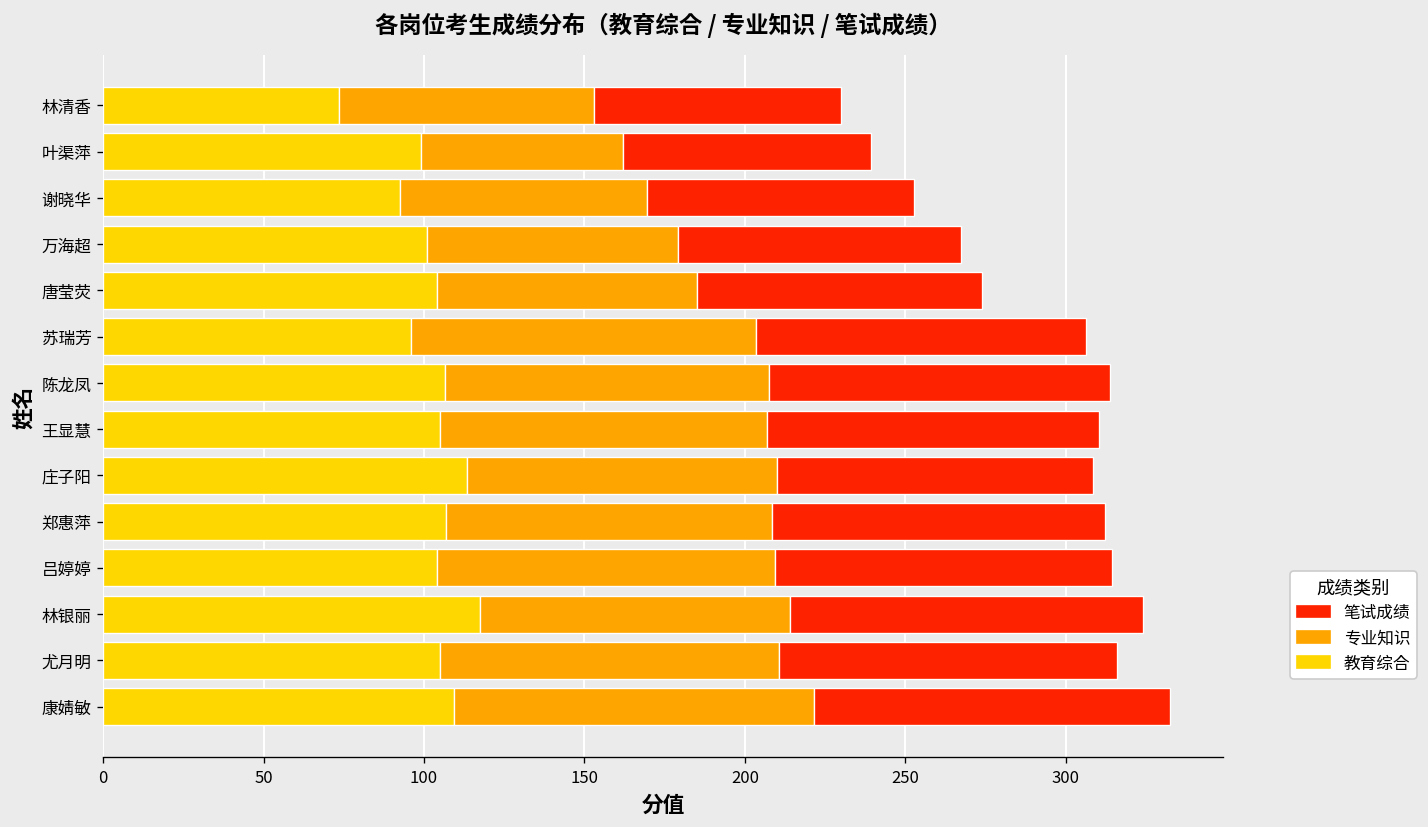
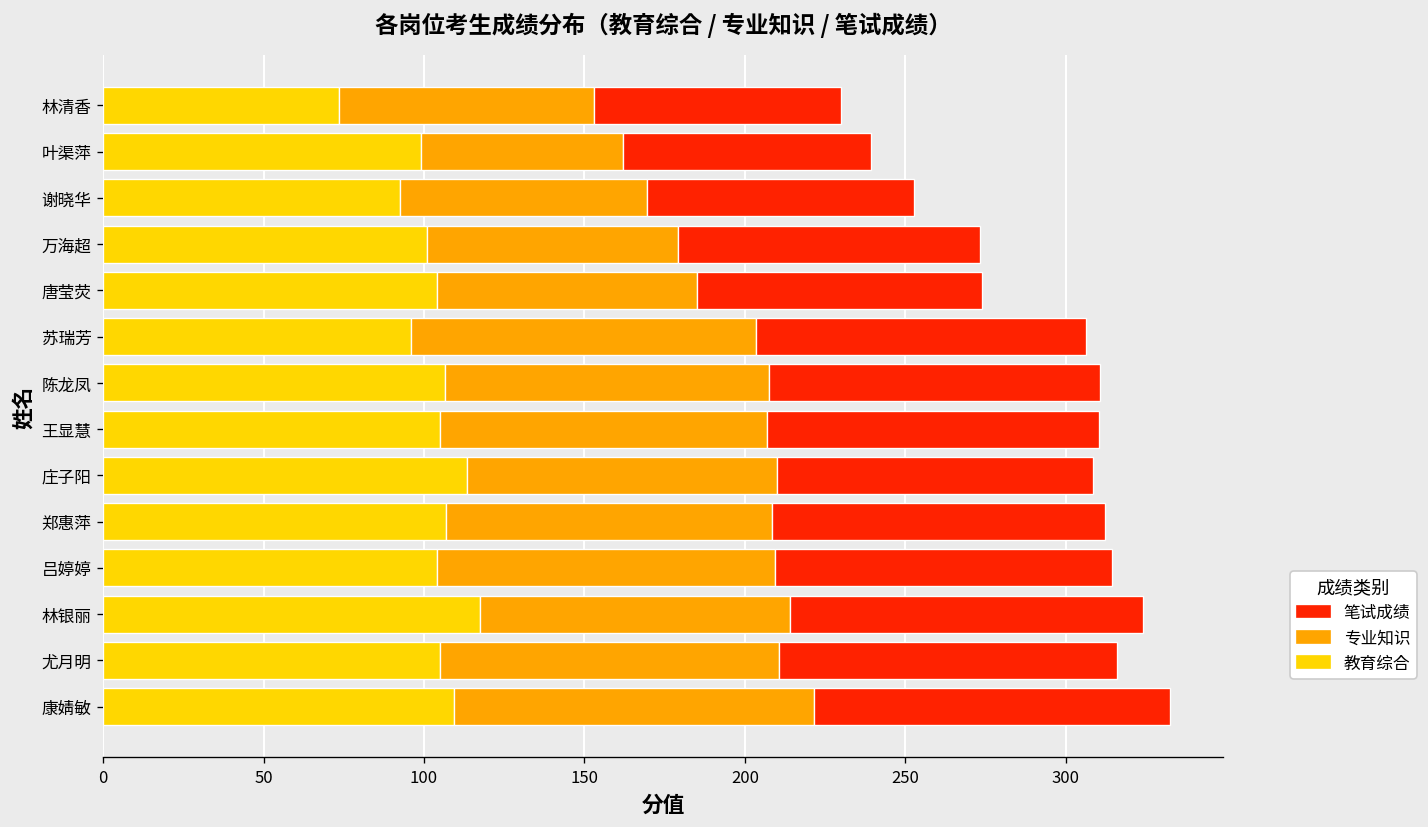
  {
    "笔试成绩": {
      "林清香": 77,
      "叶渠萍": 77,
      "谢晓华": 83,
-     "万海超": 88,
+     "万海超": 94,
      "唐莹荧": 89,
      "苏瑞芳": 103,
-     "陈龙凤": 106,
+     "陈龙凤": 103,
      "王显慧": 103,
      "庄子阳": 99,
      "郑惠萍": 104,
      "吕婷婷": 105,
      "林银丽": 110,
      "尤月明": 105,
      "康婧敏": 111
    }
  }
